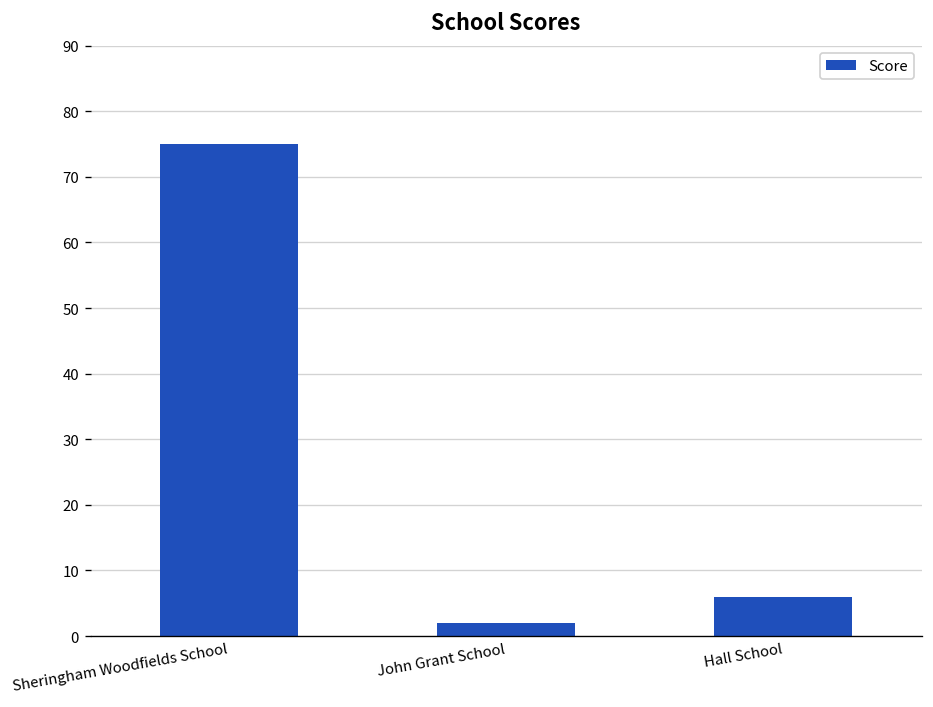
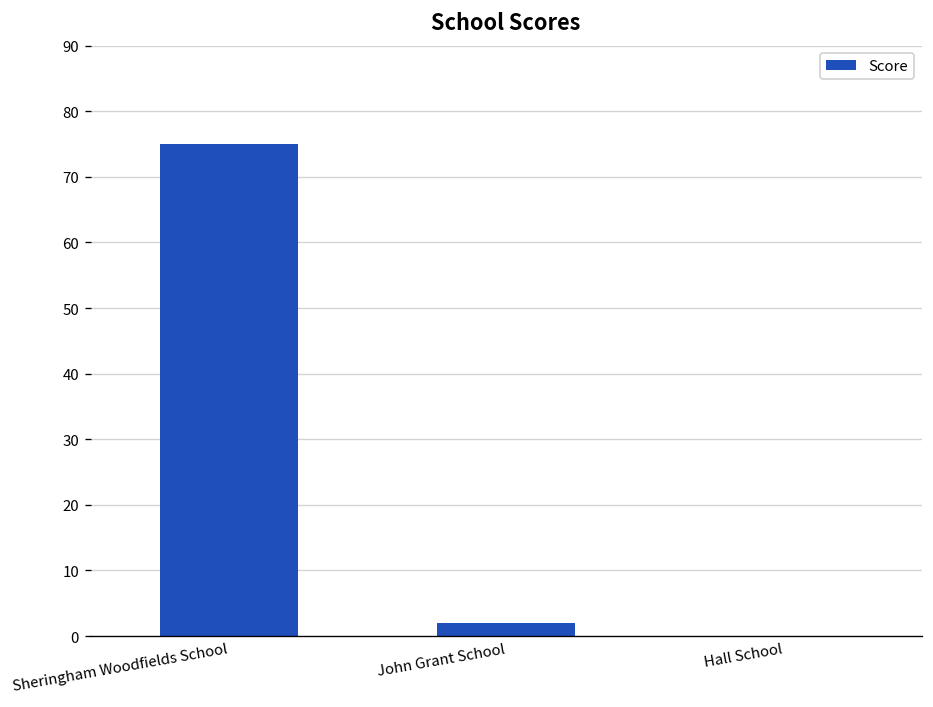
  {
    "Sheringham Woodfields School": 75,
    "John Grant School": 2,
-   "Hall School": 6
+   "Hall School": 0
  }
